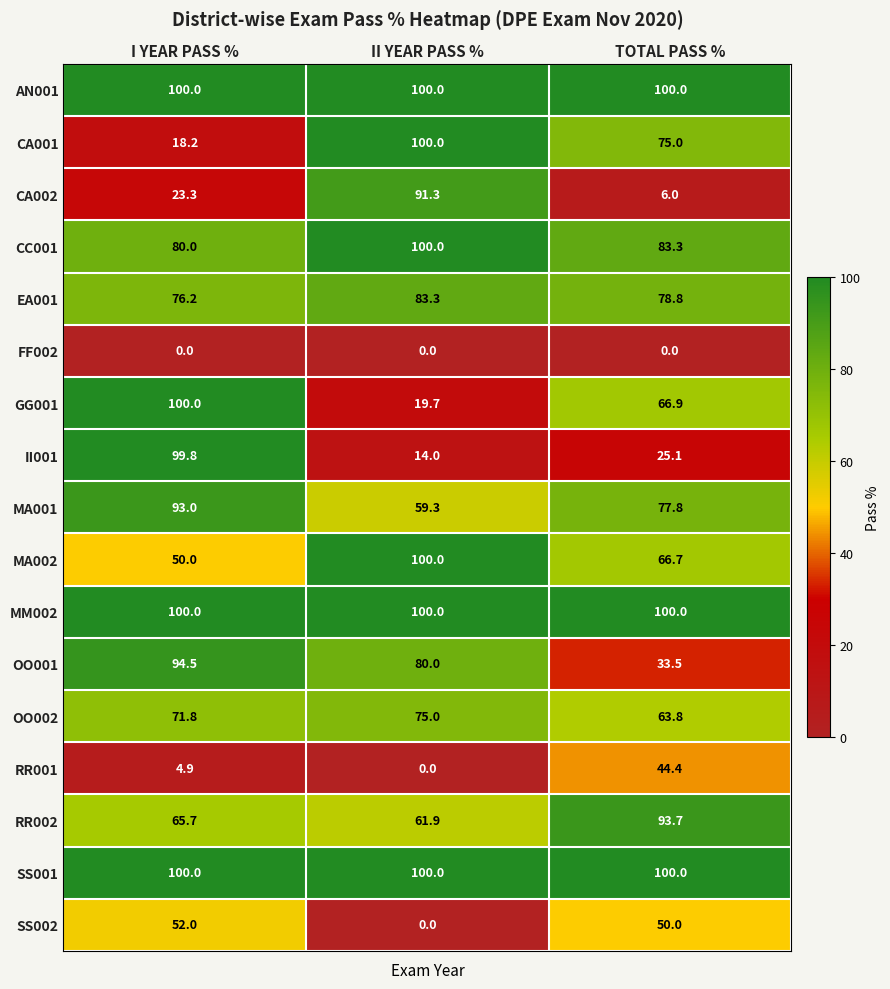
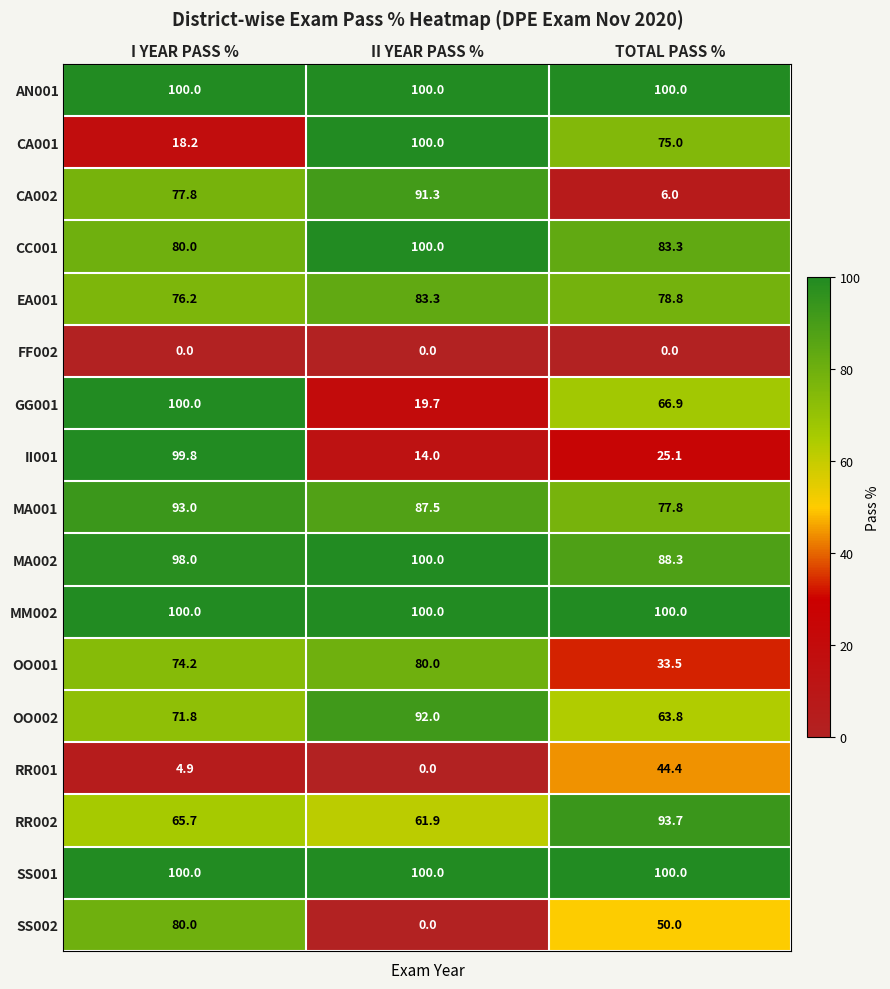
  {
    "AN001": {
      "I YEAR PASS %": 100.0,
      "II YEAR PASS %": 100.0,
      "TOTAL PASS %": 100.0
    },
    "CA001": {
      "I YEAR PASS %": 18.2,
      "II YEAR PASS %": 100.0,
      "TOTAL PASS %": 75.0
    },
    "CA002": {
-     "I YEAR PASS %": 23.3,
+     "I YEAR PASS %": 77.8,
      "II YEAR PASS %": 91.3,
      "TOTAL PASS %": 6.0
    },
    "CC001": {
      "I YEAR PASS %": 80.0,
      "II YEAR PASS %": 100.0,
      "TOTAL PASS %": 83.3
    },
    "EA001": {
      "I YEAR PASS %": 76.2,
      "II YEAR PASS %": 83.3,
      "TOTAL PASS %": 78.8
    },
    "FF002": {
      "I YEAR PASS %": 0.0,
      "II YEAR PASS %": 0.0,
      "TOTAL PASS %": 0.0
    },
    "GG001": {
      "I YEAR PASS %": 100.0,
      "II YEAR PASS %": 19.7,
      "TOTAL PASS %": 66.9
    },
    "II001": {
      "I YEAR PASS %": 99.8,
      "II YEAR PASS %": 14.0,
      "TOTAL PASS %": 25.1
    },
    "MA001": {
      "I YEAR PASS %": 93.0,
-     "II YEAR PASS %": 59.3,
+     "II YEAR PASS %": 87.5,
      "TOTAL PASS %": 77.8
    },
    "MA002": {
-     "I YEAR PASS %": 50.0,
+     "I YEAR PASS %": 98.0,
      "II YEAR PASS %": 100.0,
-     "TOTAL PASS %": 66.7
+     "TOTAL PASS %": 88.3
    },
    "MM002": {
      "I YEAR PASS %": 100.0,
      "II YEAR PASS %": 100.0,
      "TOTAL PASS %": 100.0
    },
    "OO001": {
-     "I YEAR PASS %": 94.5,
+     "I YEAR PASS %": 74.2,
      "II YEAR PASS %": 80.0,
      "TOTAL PASS %": 33.5
    },
    "OO002": {
      "I YEAR PASS %": 71.8,
-     "II YEAR PASS %": 75.0,
+     "II YEAR PASS %": 92.0,
      "TOTAL PASS %": 63.8
    },
    "RR001": {
      "I YEAR PASS %": 4.9,
      "II YEAR PASS %": 0.0,
      "TOTAL PASS %": 44.4
    },
    "RR002": {
      "I YEAR PASS %": 65.7,
      "II YEAR PASS %": 61.9,
      "TOTAL PASS %": 93.7
    },
    "SS001": {
      "I YEAR PASS %": 100.0,
      "II YEAR PASS %": 100.0,
      "TOTAL PASS %": 100.0
    },
    "SS002": {
-     "I YEAR PASS %": 52.0,
+     "I YEAR PASS %": 80.0,
      "II YEAR PASS %": 0.0,
      "TOTAL PASS %": 50.0
    }
  }
